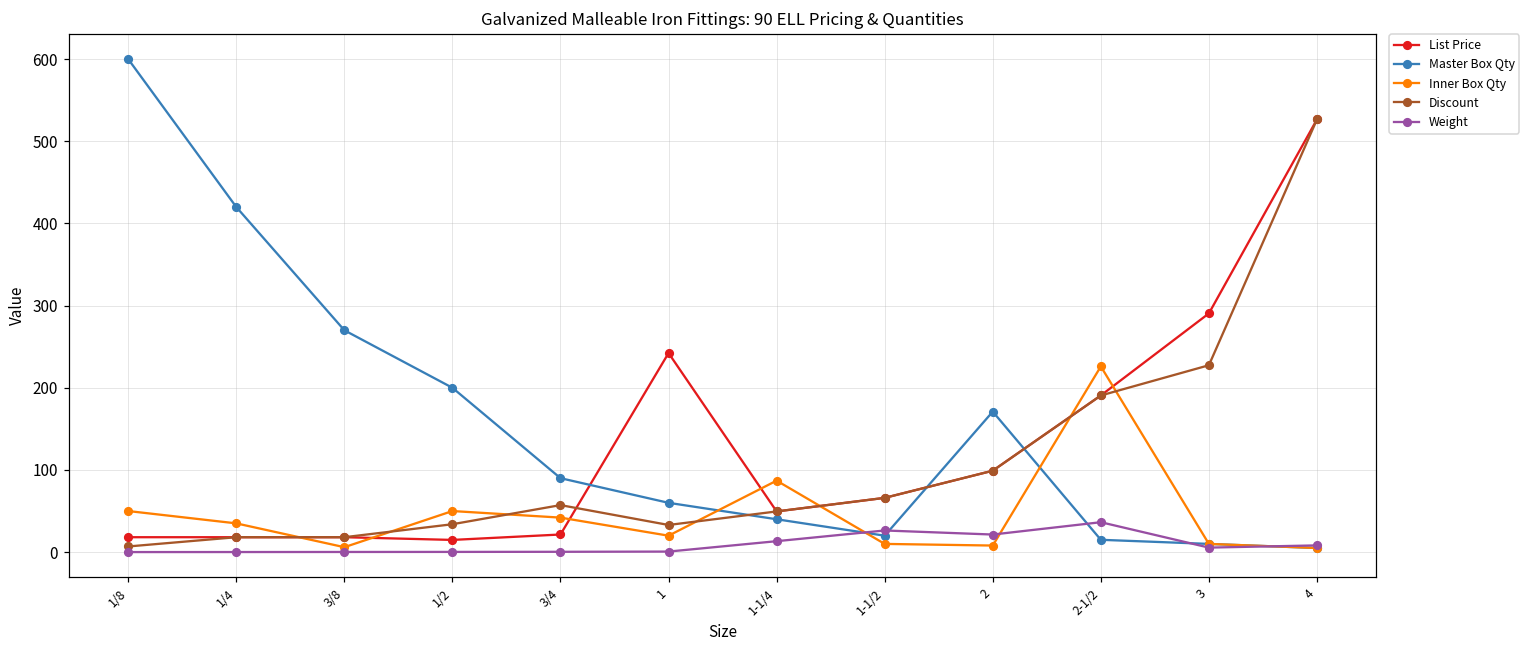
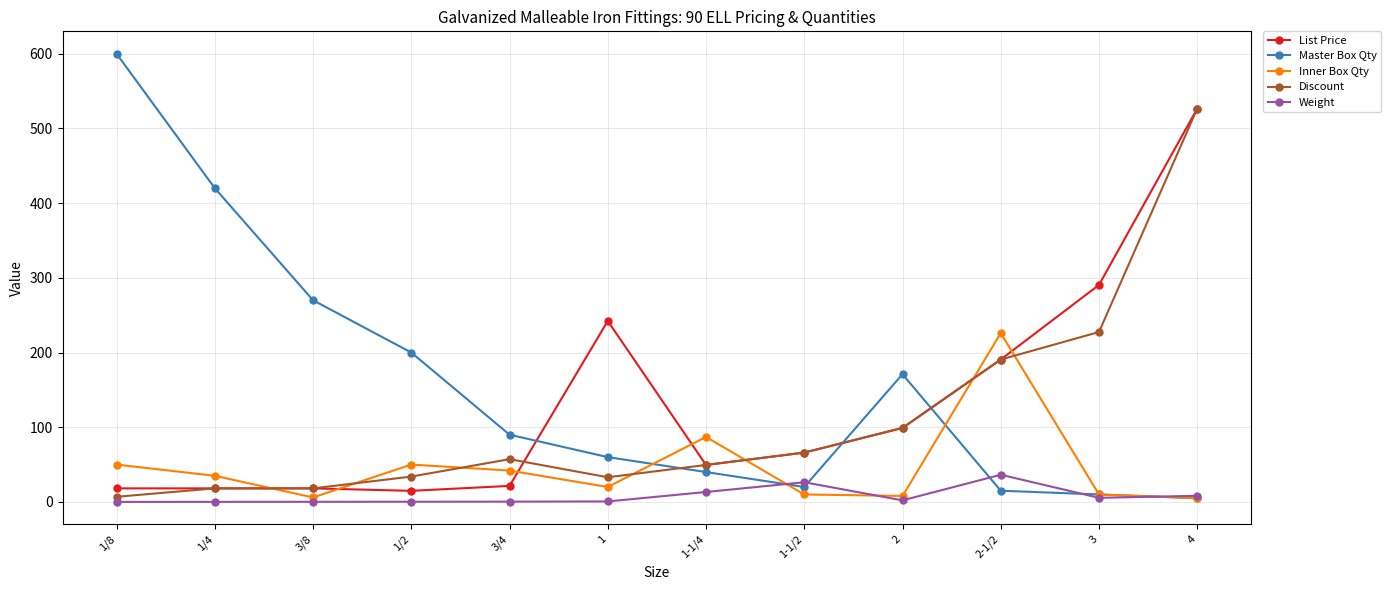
  {
    "List Price": {
      "1/8": 20,
      "1/2": 10,
      "3/4": 20,
      "1": 240,
      "3": 290
    },
    "Master Box Qty": {
      "1/8": 600,
      "1/4": 420,
      "3/8": 270,
      "1/2": 200,
      "3/4": 90,
      "1": 60,
      "1-1/4": 40,
      "1-1/2": 20,
      "2": 170,
      "2-1/2": 20
    },
    "Inner Box Qty": {
      "1/8": 50,
      "1/4": 40,
      "3/8": 10,
      "1/2": 50,
      "3/4": 40,
      "1": 20,
      "1-1/4": 90,
      "1-1/2": 10,
      "2": 10,
      "2-1/2": 230
    },
    "Discount": {
      "1/8": 10,
      "1/2": 30,
      "3/4": 60,
      "1": 30,
      "3": 230
    },
    "Weight": {
      "1/8": 0,
      "1/4": 0,
      "3/8": 0,
      "1/2": 0,
      "3/4": 0,
      "1": 0,
      "1-1/4": 10,
      "1-1/2": 30,
-     "2": 20,
+     "2": 0,
      "2-1/2": 40,
      "3": 10
    }
  }
